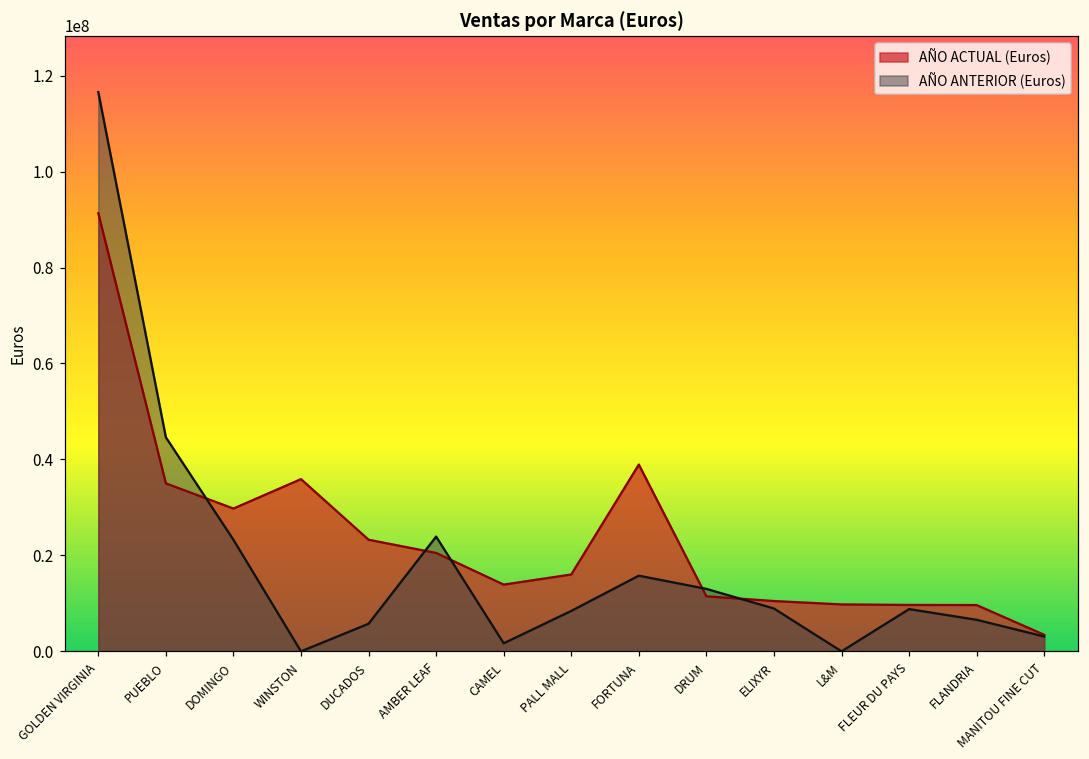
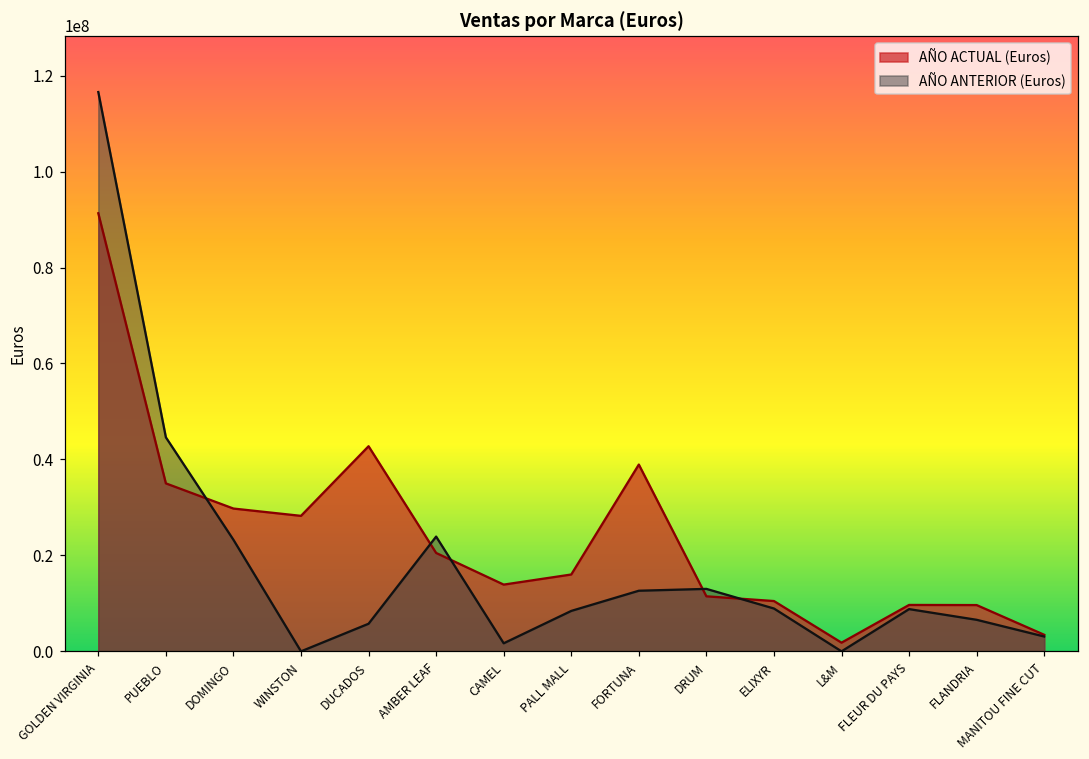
  {
    "AÑO ACTUAL (Euros)": {
      "GOLDEN VIRGINIA": 91000000,
      "PUEBLO": 35000000,
      "DOMINGO": 30000000,
-     "WINSTON": 36000000,
-     "DUCADOS": 23000000,
+     "WINSTON": 28000000,
+     "DUCADOS": 43000000,
      "AMBER LEAF": 21000000,
      "CAMEL": 14000000,
      "PALL MALL": 16000000,
      "FORTUNA": 39000000,
      "DRUM": 11000000,
      "ELIXYR": 10000000,
-     "L&M": 10000000,
+     "L&M": 2000000,
      "FLEUR DU PAYS": 10000000,
      "FLANDRIA": 10000000
    },
    "AÑO ANTERIOR (Euros)": {
      "GOLDEN VIRGINIA": 117000000,
      "PUEBLO": 45000000,
      "DOMINGO": 23000000,
      "WINSTON": 0,
      "DUCADOS": 6000000,
      "AMBER LEAF": 24000000,
      "CAMEL": 2000000,
      "PALL MALL": 8000000,
-     "FORTUNA": 16000000,
+     "FORTUNA": 13000000,
      "DRUM": 13000000,
      "ELIXYR": 9000000,
      "L&M": 0,
      "FLEUR DU PAYS": 9000000,
      "FLANDRIA": 7000000
    }
  }
